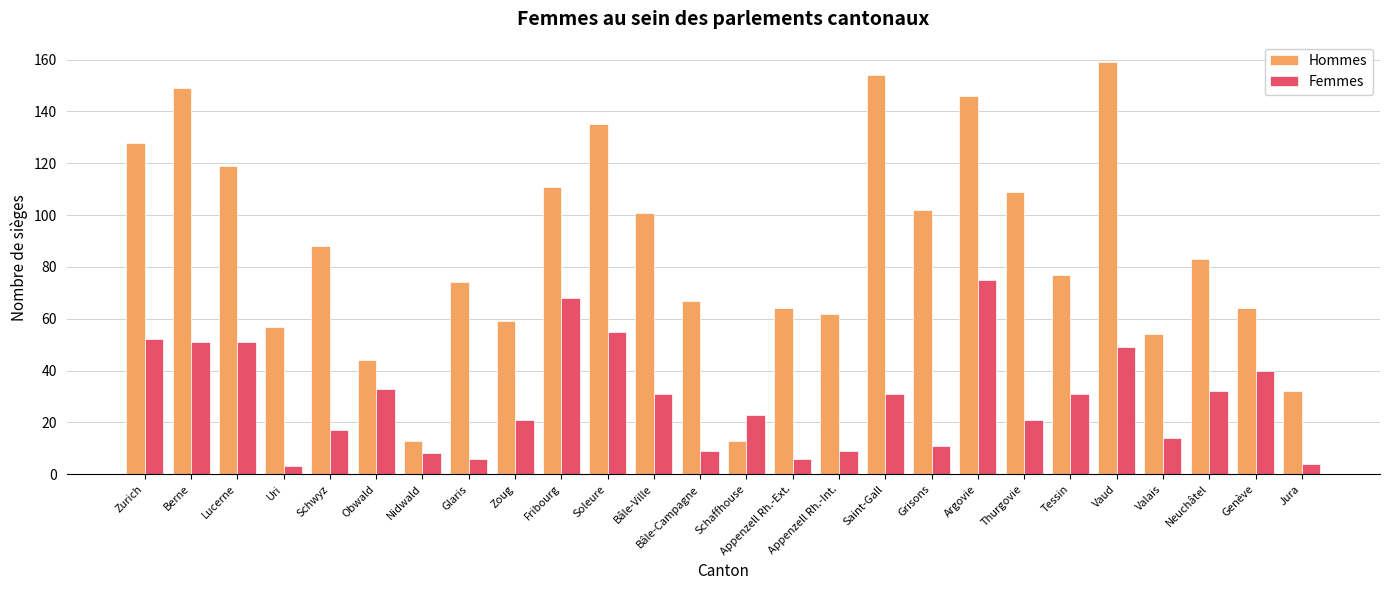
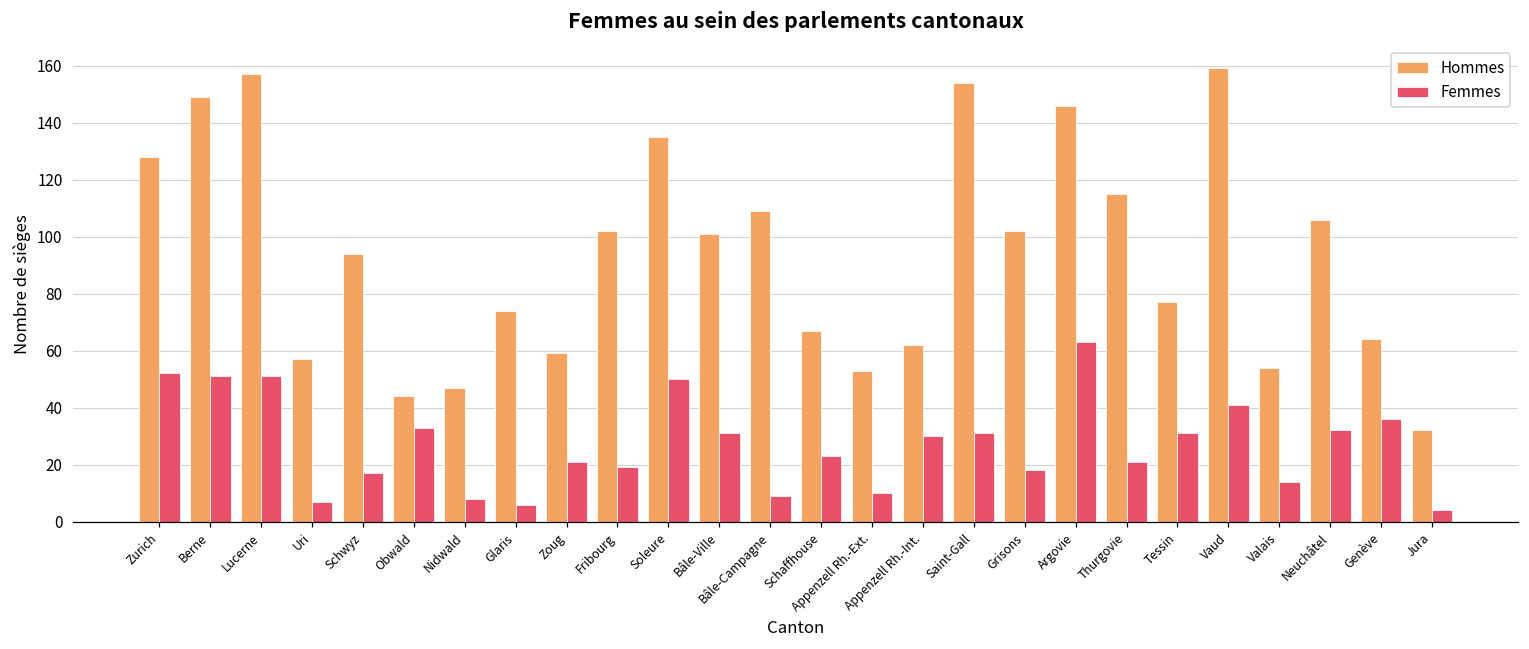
  {
    "Hommes": {
      "Zurich": 128,
      "Berne": 149,
-     "Lucerne": 119,
+     "Lucerne": 157,
      "Uri": 57,
-     "Schwyz": 88,
+     "Schwyz": 94,
      "Obwald": 44,
-     "Nidwald": 13,
+     "Nidwald": 47,
      "Glaris": 74,
      "Zoug": 59,
-     "Fribourg": 111,
+     "Fribourg": 102,
      "Soleure": 135,
      "Bâle-Ville": 101,
-     "Bâle-Campagne": 67,
-     "Schaffhouse": 13,
-     "Appenzell Rh.-Ext.": 64,
+     "Bâle-Campagne": 109,
+     "Schaffhouse": 67,
+     "Appenzell Rh.-Ext.": 53,
      "Appenzell Rh.-Int.": 62,
      "Saint-Gall": 154,
      "Grisons": 102,
      "Argovie": 146,
-     "Thurgovie": 109,
+     "Thurgovie": 115,
      "Tessin": 77,
      "Vaud": 159,
      "Valais": 54,
-     "Neuchâtel": 83,
+     "Neuchâtel": 106,
      "Genève": 64,
      "Jura": 32
    },
    "Femmes": {
      "Zurich": 52,
      "Berne": 51,
      "Lucerne": 51,
-     "Uri": 3,
+     "Uri": 7,
      "Schwyz": 17,
      "Obwald": 33,
      "Nidwald": 8,
      "Glaris": 6,
      "Zoug": 21,
-     "Fribourg": 68,
-     "Soleure": 55,
+     "Fribourg": 19,
+     "Soleure": 50,
      "Bâle-Ville": 31,
      "Bâle-Campagne": 9,
      "Schaffhouse": 23,
-     "Appenzell Rh.-Ext.": 6,
-     "Appenzell Rh.-Int.": 9,
+     "Appenzell Rh.-Ext.": 10,
+     "Appenzell Rh.-Int.": 30,
      "Saint-Gall": 31,
-     "Grisons": 11,
-     "Argovie": 75,
+     "Grisons": 18,
+     "Argovie": 63,
      "Thurgovie": 21,
      "Tessin": 31,
-     "Vaud": 49,
+     "Vaud": 41,
      "Valais": 14,
      "Neuchâtel": 32,
-     "Genève": 40,
+     "Genève": 36,
      "Jura": 4
    }
  }
